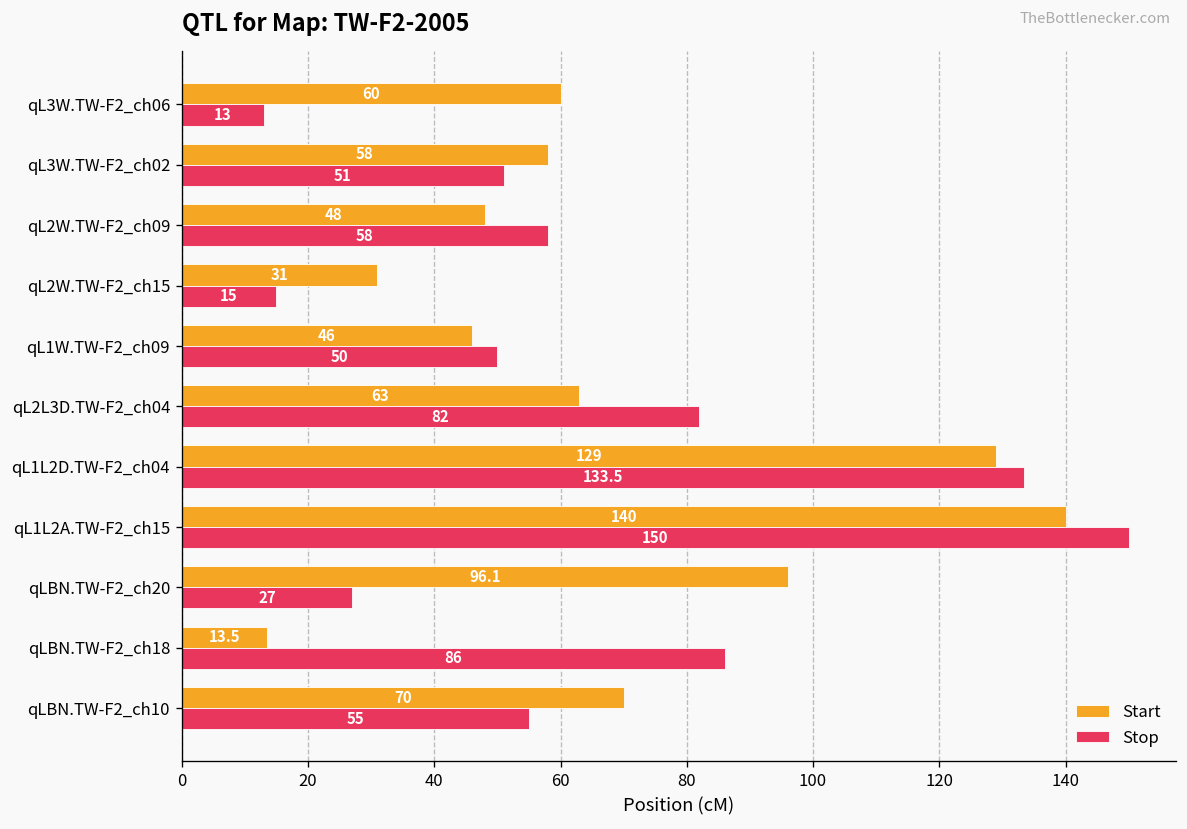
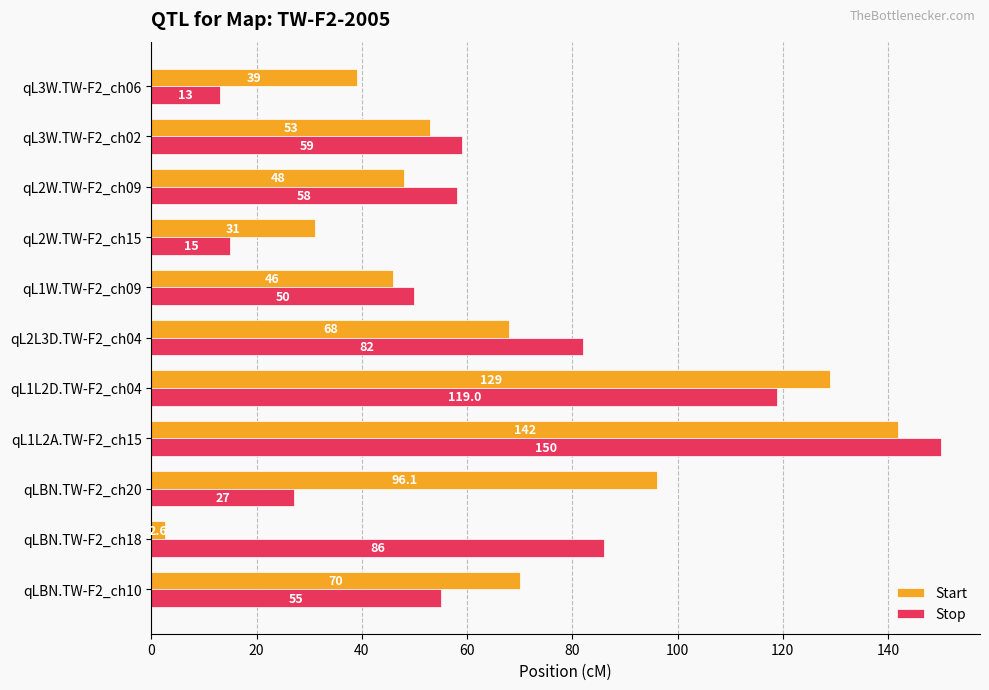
  {
    "Start": {
-     "qL3W.TW-F2_ch06": 60,
-     "qL3W.TW-F2_ch02": 58,
+     "qL3W.TW-F2_ch06": 39,
+     "qL3W.TW-F2_ch02": 53,
      "qL2W.TW-F2_ch09": 48,
      "qL2W.TW-F2_ch15": 31,
      "qL1W.TW-F2_ch09": 46,
-     "qL2L3D.TW-F2_ch04": 63,
+     "qL2L3D.TW-F2_ch04": 68,
      "qL1L2D.TW-F2_ch04": 129,
-     "qL1L2A.TW-F2_ch15": 140,
+     "qL1L2A.TW-F2_ch15": 142,
      "qLBN.TW-F2_ch20": 96.1,
-     "qLBN.TW-F2_ch18": 13.5,
+     "qLBN.TW-F2_ch18": 2.6,
      "qLBN.TW-F2_ch10": 70
    },
    "Stop": {
      "qL3W.TW-F2_ch06": 13,
-     "qL3W.TW-F2_ch02": 51,
+     "qL3W.TW-F2_ch02": 59,
      "qL2W.TW-F2_ch09": 58,
      "qL2W.TW-F2_ch15": 15,
      "qL1W.TW-F2_ch09": 50,
      "qL2L3D.TW-F2_ch04": 82,
-     "qL1L2D.TW-F2_ch04": 133.5,
+     "qL1L2D.TW-F2_ch04": 119.0,
      "qL1L2A.TW-F2_ch15": 150,
      "qLBN.TW-F2_ch20": 27,
      "qLBN.TW-F2_ch18": 86,
      "qLBN.TW-F2_ch10": 55
    }
  }
